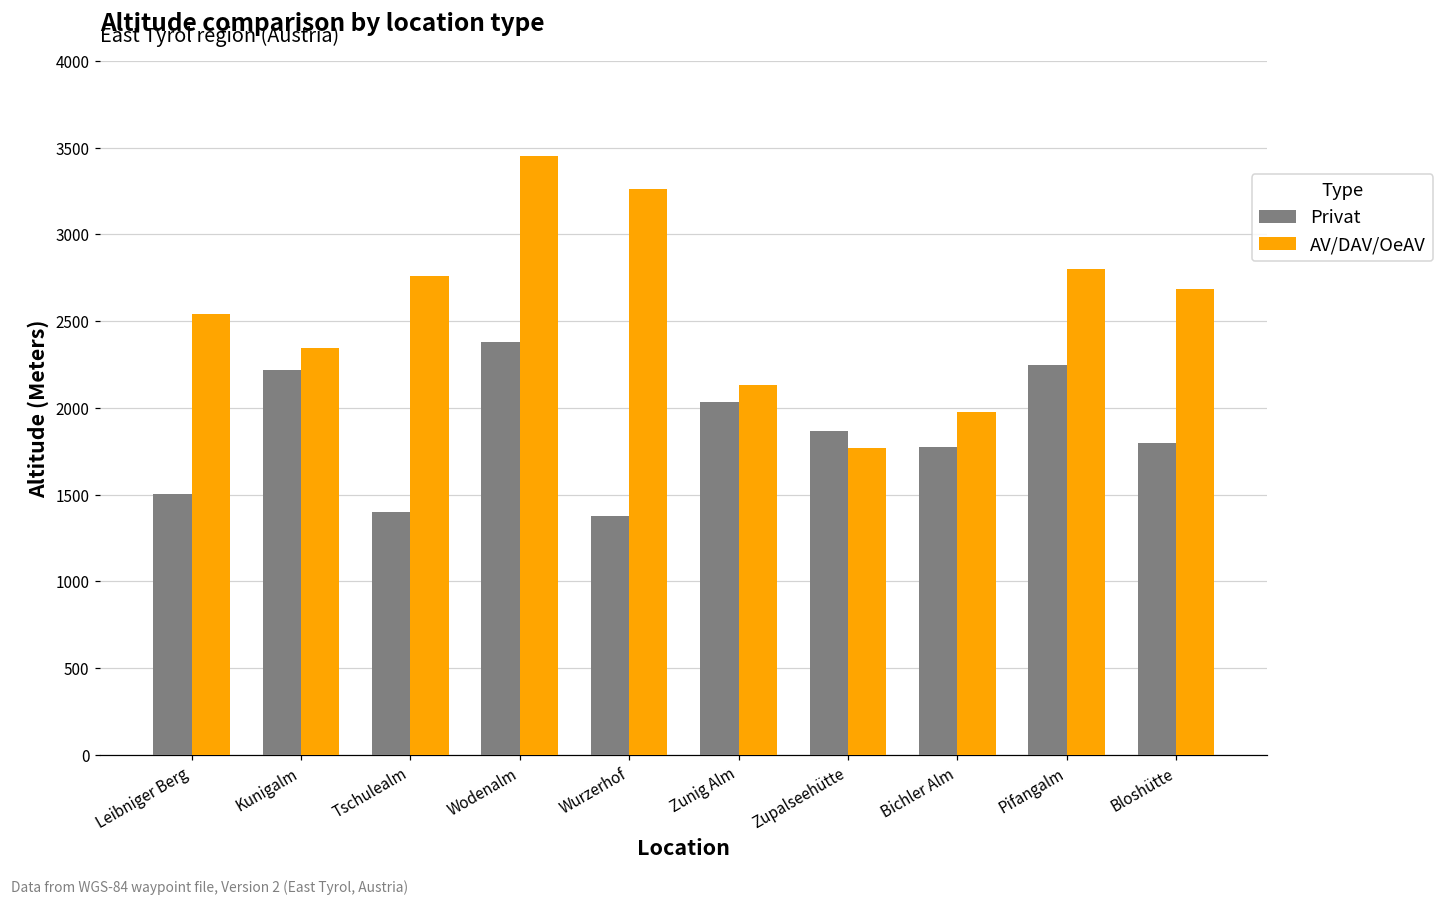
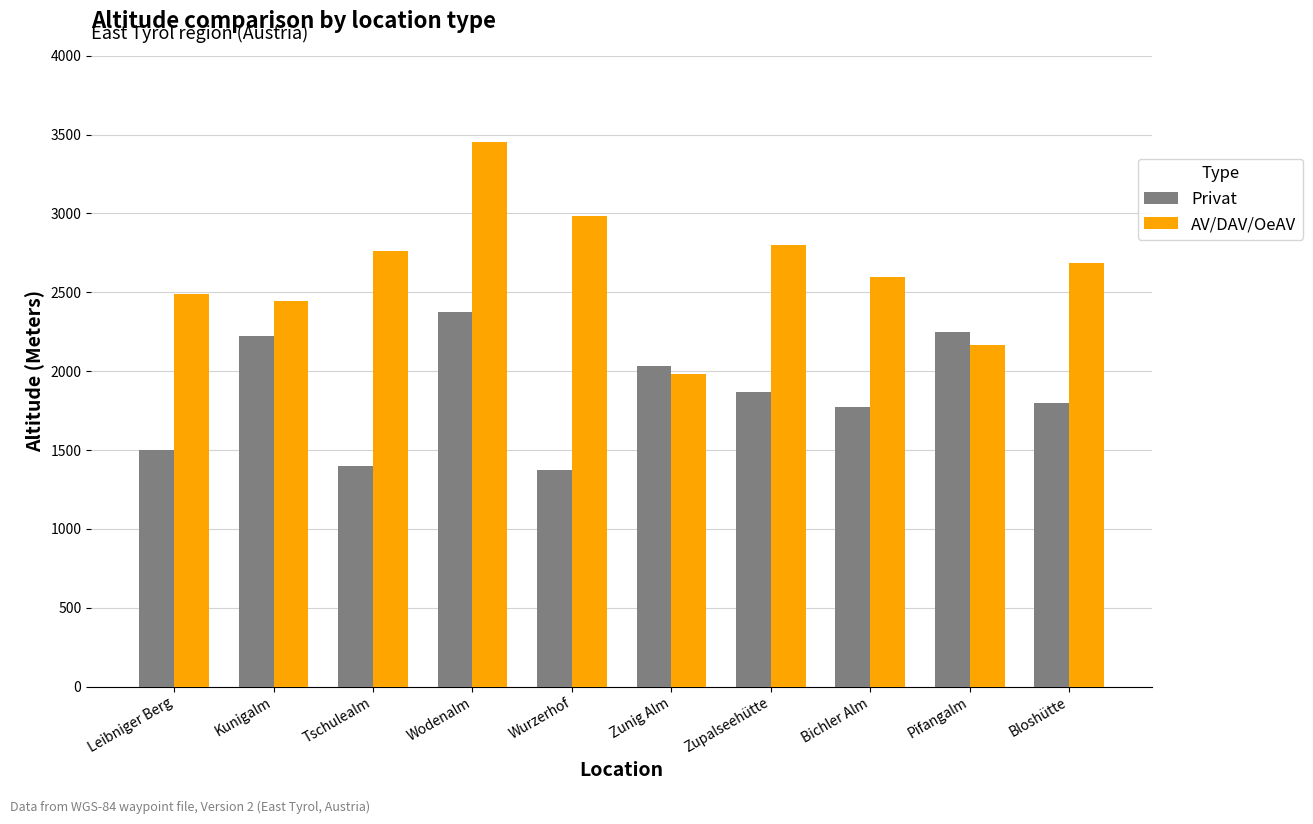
  {
    "Privat": {
      "Leibniger Berg": 1500,
      "Kunigalm": 2220,
      "Tschulealm": 1400,
      "Wodenalm": 2380,
      "Wurzerhof": 1380,
      "Zunig Alm": 2030,
      "Zupalseehütte": 1870,
      "Bichler Alm": 1770,
      "Pifangalm": 2250,
      "Bloshütte": 1800
    },
    "AV/DAV/OeAV": {
-     "Leibniger Berg": 2540,
-     "Kunigalm": 2350,
+     "Leibniger Berg": 2490,
+     "Kunigalm": 2440,
      "Tschulealm": 2760,
      "Wodenalm": 3450,
-     "Wurzerhof": 3260,
-     "Zunig Alm": 2130,
-     "Zupalseehütte": 1770,
-     "Bichler Alm": 1980,
-     "Pifangalm": 2800,
+     "Wurzerhof": 2980,
+     "Zunig Alm": 1980,
+     "Zupalseehütte": 2800,
+     "Bichler Alm": 2590,
+     "Pifangalm": 2170,
      "Bloshütte": 2680
    }
  }
